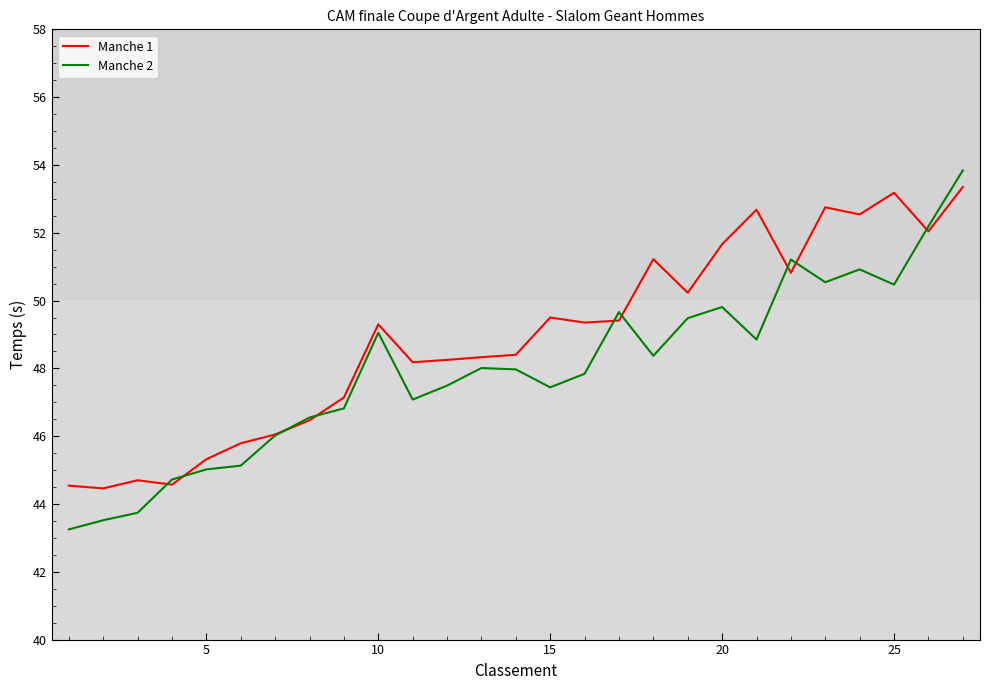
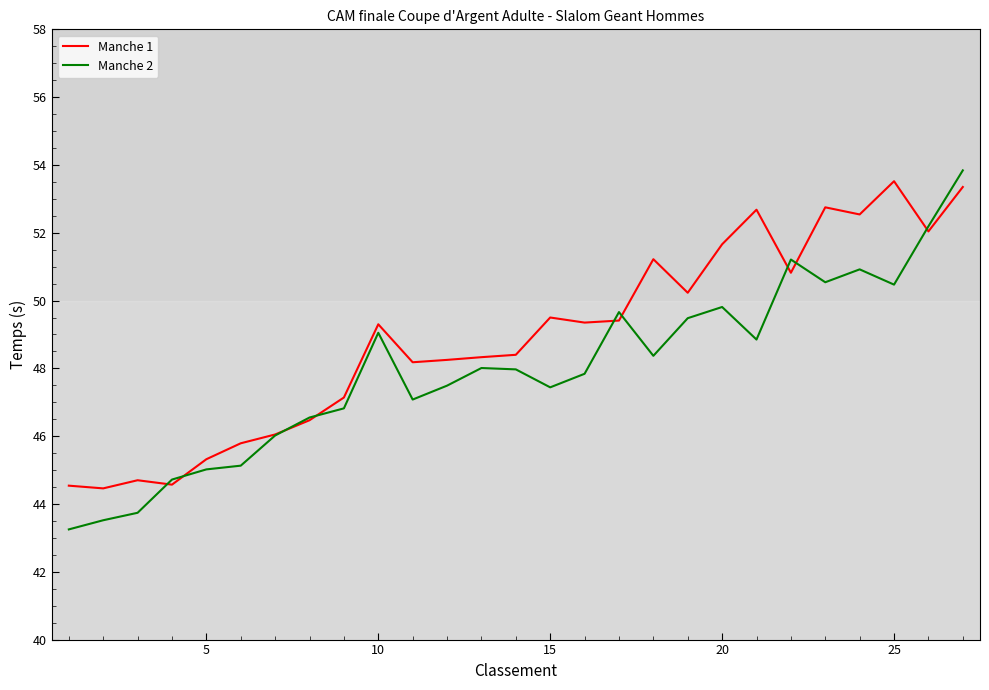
  {
    "Manche 1": {
      "5": 45.3,
      "10": 49.3,
      "15": 49.5,
      "20": 51.7,
-     "25": 53.2
+     "25": 53.5
    },
    "Manche 2": {
      "5": 45.0,
      "10": 49.1,
      "15": 47.4,
      "20": 49.8,
      "25": 50.5
    }
  }
